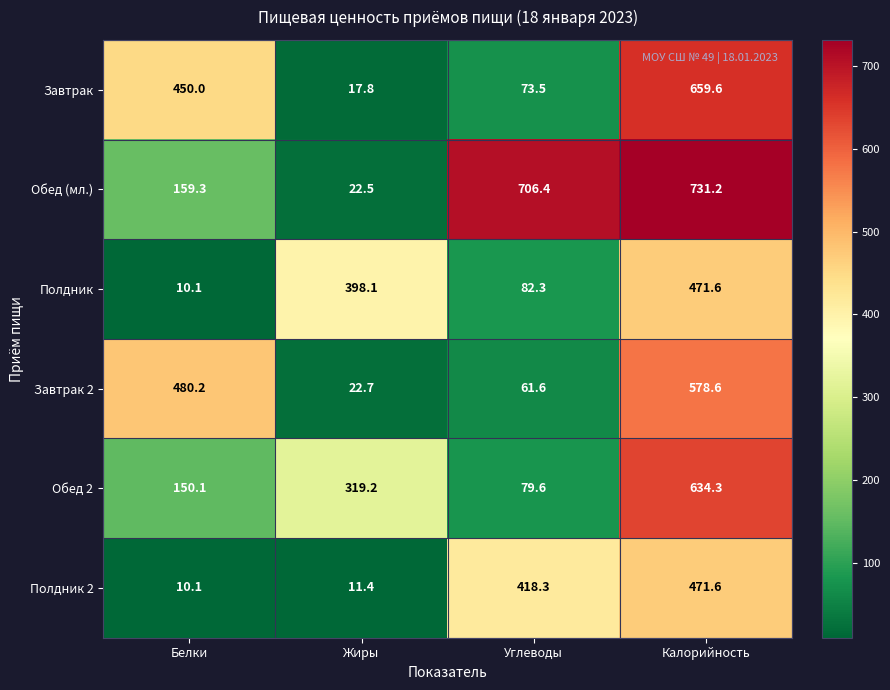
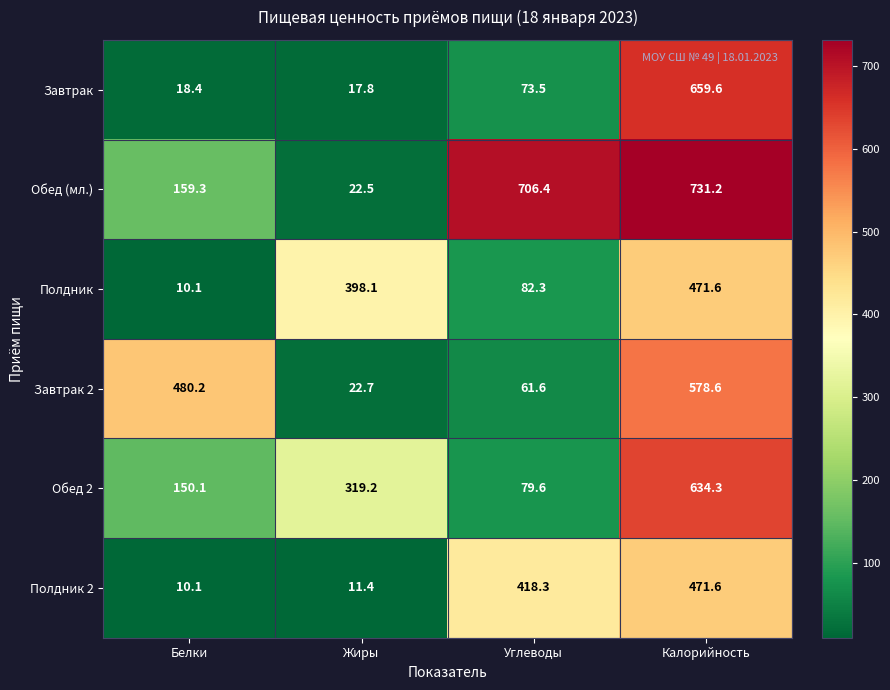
  {
    "Завтрак": {
-     "Белки": 450.0,
+     "Белки": 18.4,
      "Жиры": 17.8,
      "Углеводы": 73.5
    },
    "Обед (мл.)": {
      "Белки": 159.3,
      "Жиры": 22.5,
      "Углеводы": 706.4,
      "Калорийность": 731.2
    },
    "Полдник": {
      "Белки": 10.1,
      "Жиры": 398.1,
      "Углеводы": 82.3,
      "Калорийность": 471.6
    },
    "Завтрак 2": {
      "Белки": 480.2,
      "Жиры": 22.7,
      "Углеводы": 61.6,
      "Калорийность": 578.6
    },
    "Обед 2": {
      "Белки": 150.1,
      "Жиры": 319.2,
      "Углеводы": 79.6,
      "Калорийность": 634.3
    },
    "Полдник 2": {
      "Белки": 10.1,
      "Жиры": 11.4,
      "Углеводы": 418.3,
      "Калорийность": 471.6
    }
  }
